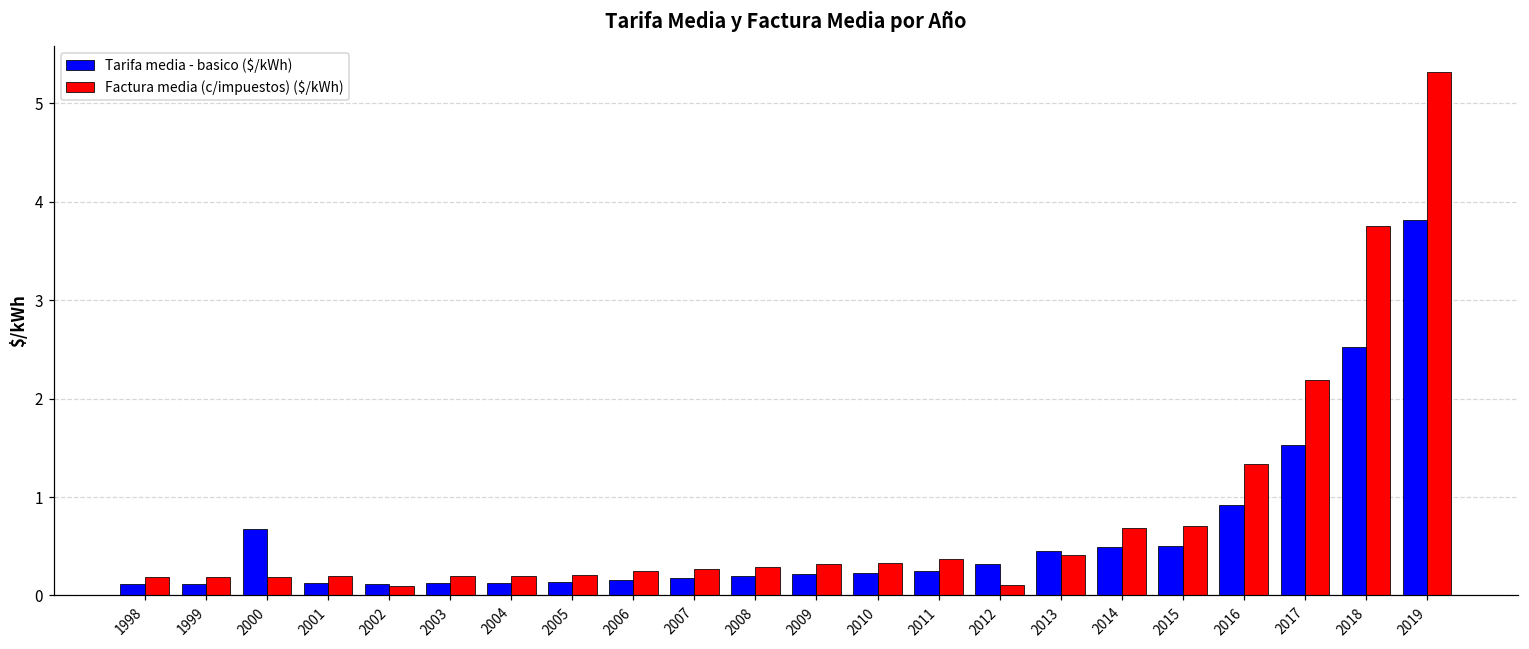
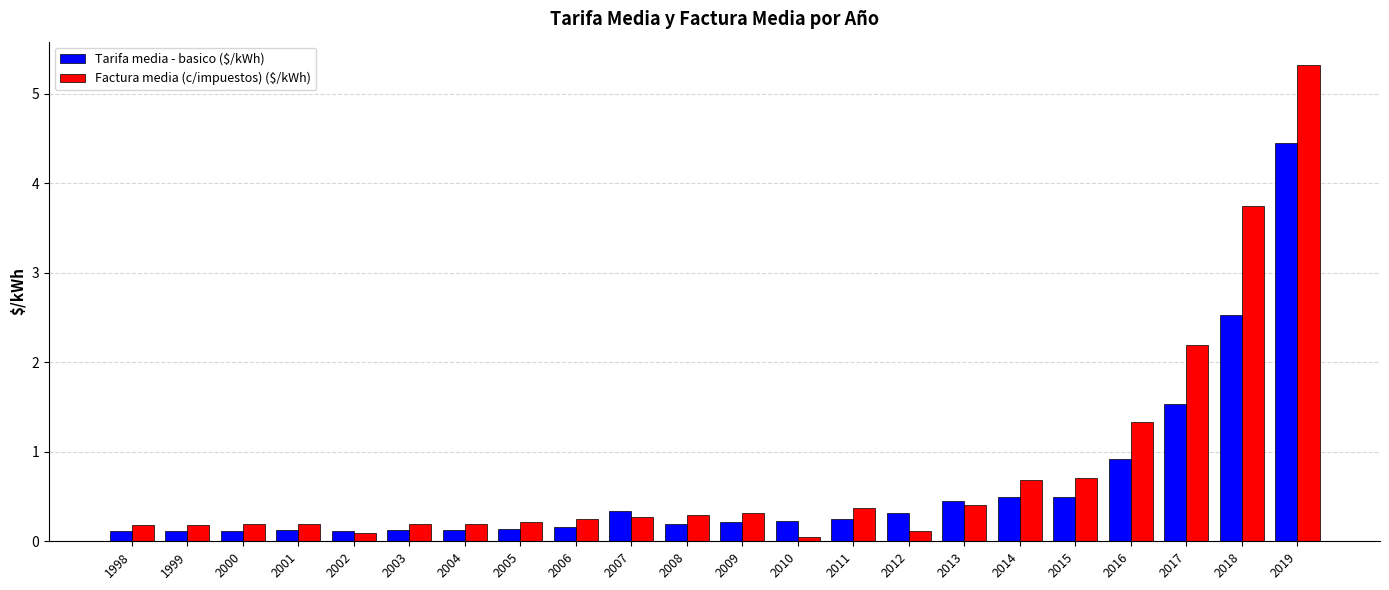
  {
    "Tarifa media - basico ($/kWh)": {
      "1998": 0.1,
      "1999": 0.1,
-     "2000": 0.7,
+     "2000": 0.1,
      "2001": 0.1,
      "2002": 0.1,
      "2003": 0.1,
      "2004": 0.1,
      "2005": 0.1,
      "2006": 0.2,
-     "2007": 0.2,
+     "2007": 0.3,
      "2008": 0.2,
      "2009": 0.2,
      "2010": 0.2,
      "2011": 0.3,
      "2012": 0.3,
      "2013": 0.4,
      "2014": 0.5,
      "2015": 0.5,
      "2016": 0.9,
      "2017": 1.5,
      "2018": 2.5,
-     "2019": 3.8
+     "2019": 4.5
    },
    "Factura media (c/impuestos) ($/kWh)": {
      "1998": 0.2,
      "1999": 0.2,
      "2000": 0.2,
      "2001": 0.2,
      "2002": 0.1,
      "2003": 0.2,
      "2004": 0.2,
      "2005": 0.2,
      "2006": 0.2,
      "2007": 0.3,
      "2008": 0.3,
      "2009": 0.3,
-     "2010": 0.3,
+     "2010": 0.0,
      "2011": 0.4,
      "2012": 0.1,
      "2013": 0.4,
      "2014": 0.7,
      "2015": 0.7,
      "2016": 1.3,
      "2017": 2.2,
      "2018": 3.7,
      "2019": 5.3
    }
  }
